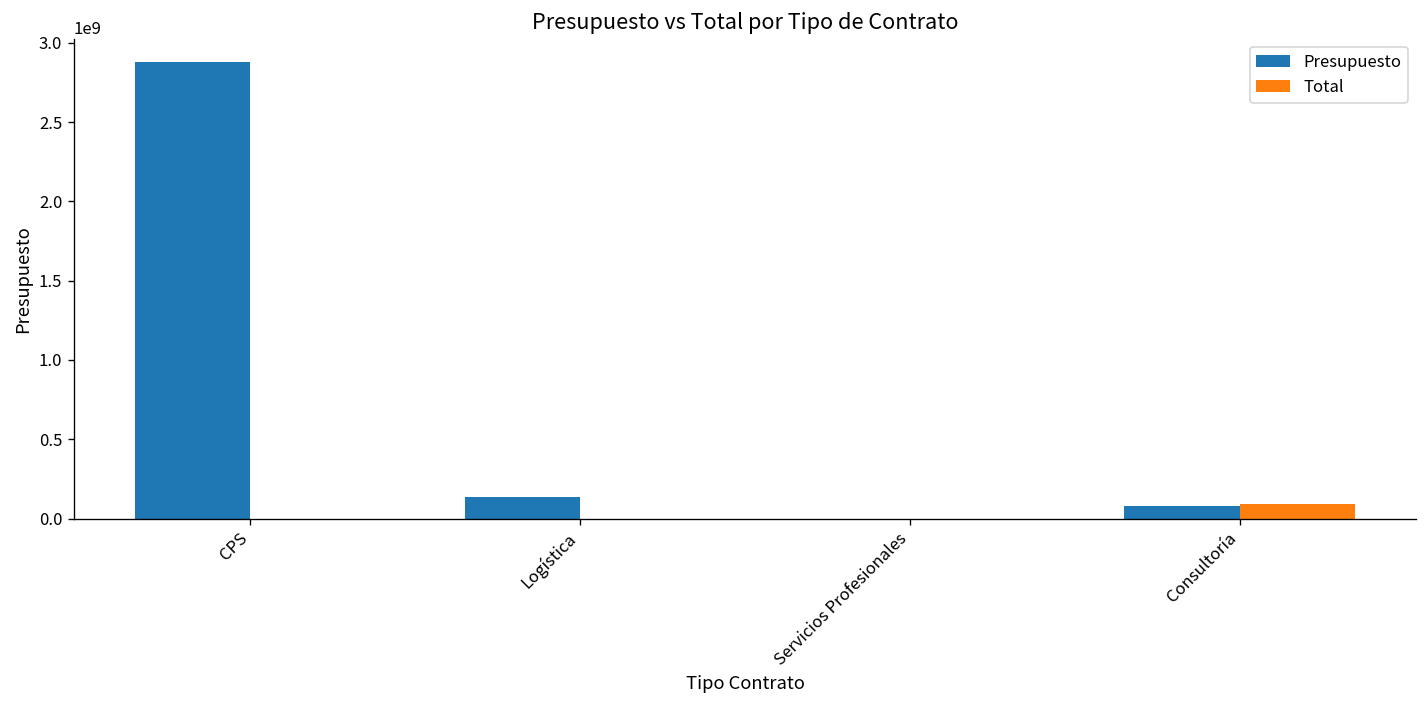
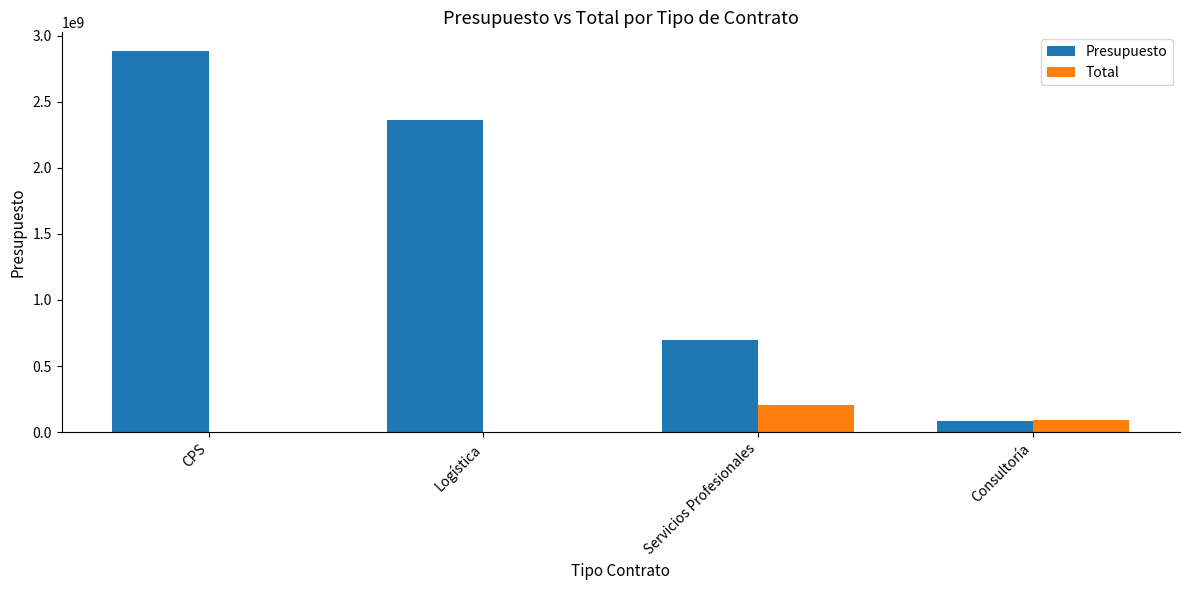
  {
    "Presupuesto": {
      "CPS": 2880000000,
-     "Logística": 130000000,
-     "Servicios Profesionales": 0,
+     "Logística": 2360000000,
+     "Servicios Profesionales": 700000000,
      "Consultoría": 80000000
    },
    "Total": {
-     "Servicios Profesionales": 0,
+     "Servicios Profesionales": 210000000,
      "Consultoría": 90000000
    }
  }
